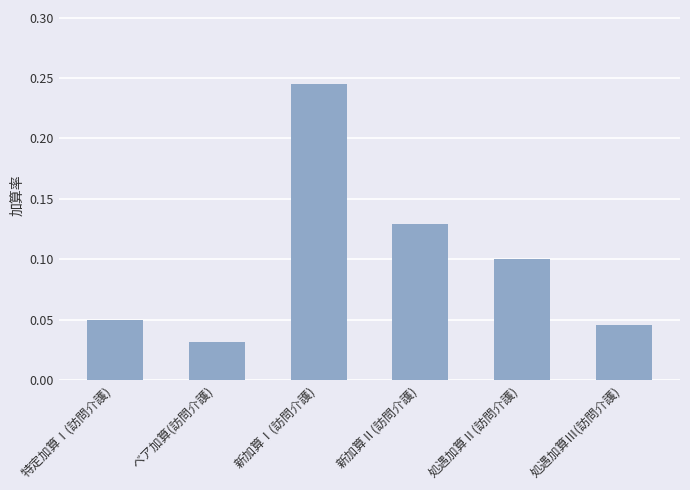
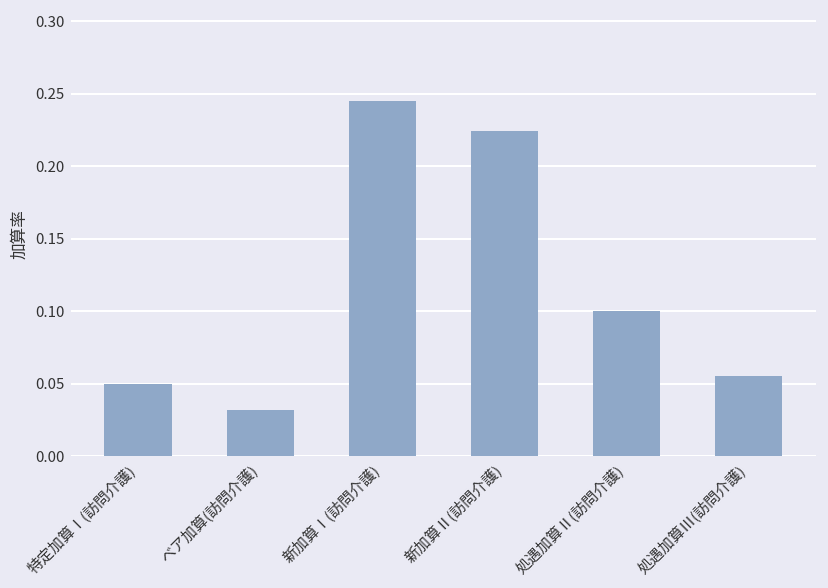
  {
    "特定加算Ⅰ(訪問介護)": 0.050,
    "ベア加算(訪問介護)": 0.032,
    "新加算Ⅰ(訪問介護)": 0.245,
-   "新加算Ⅱ(訪問介護)": 0.129,
+   "新加算Ⅱ(訪問介護)": 0.224,
    "処遇加算Ⅱ(訪問介護)": 0.100,
-   "処遇加算Ⅲ(訪問介護)": 0.046
+   "処遇加算Ⅲ(訪問介護)": 0.055
  }
